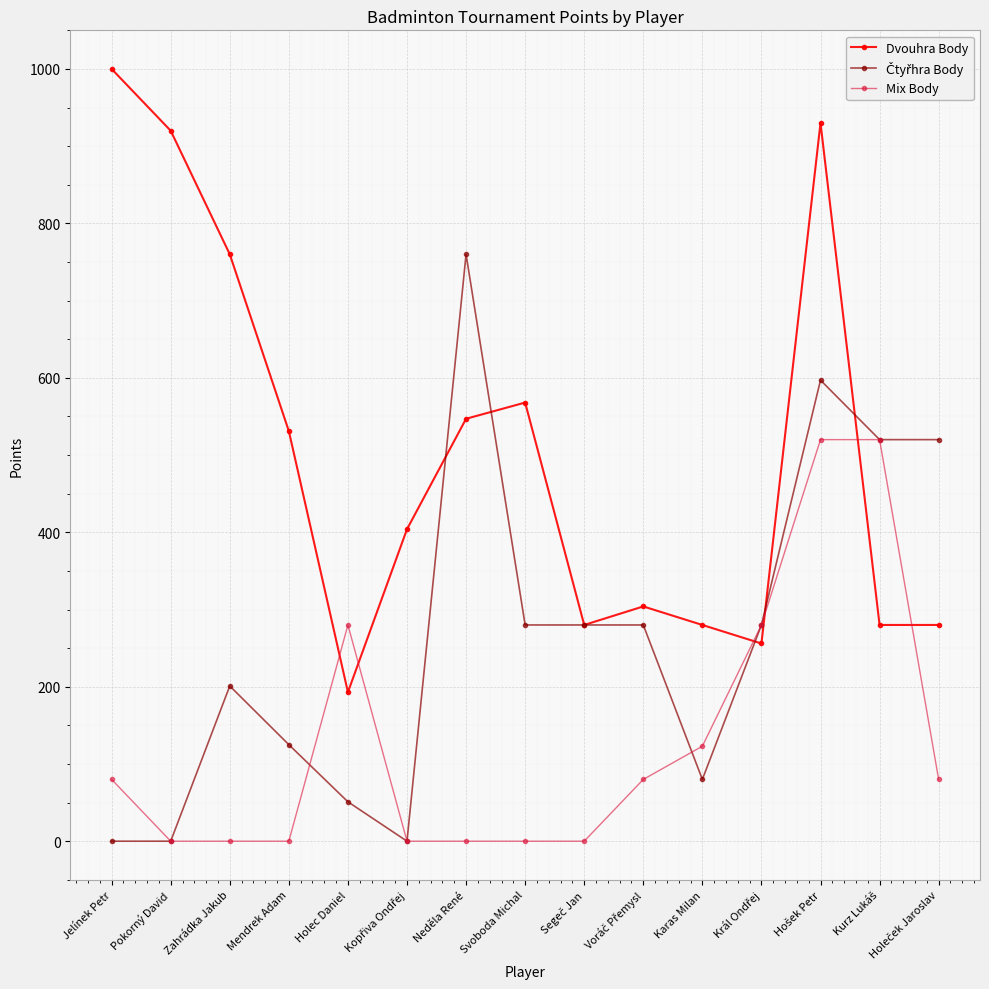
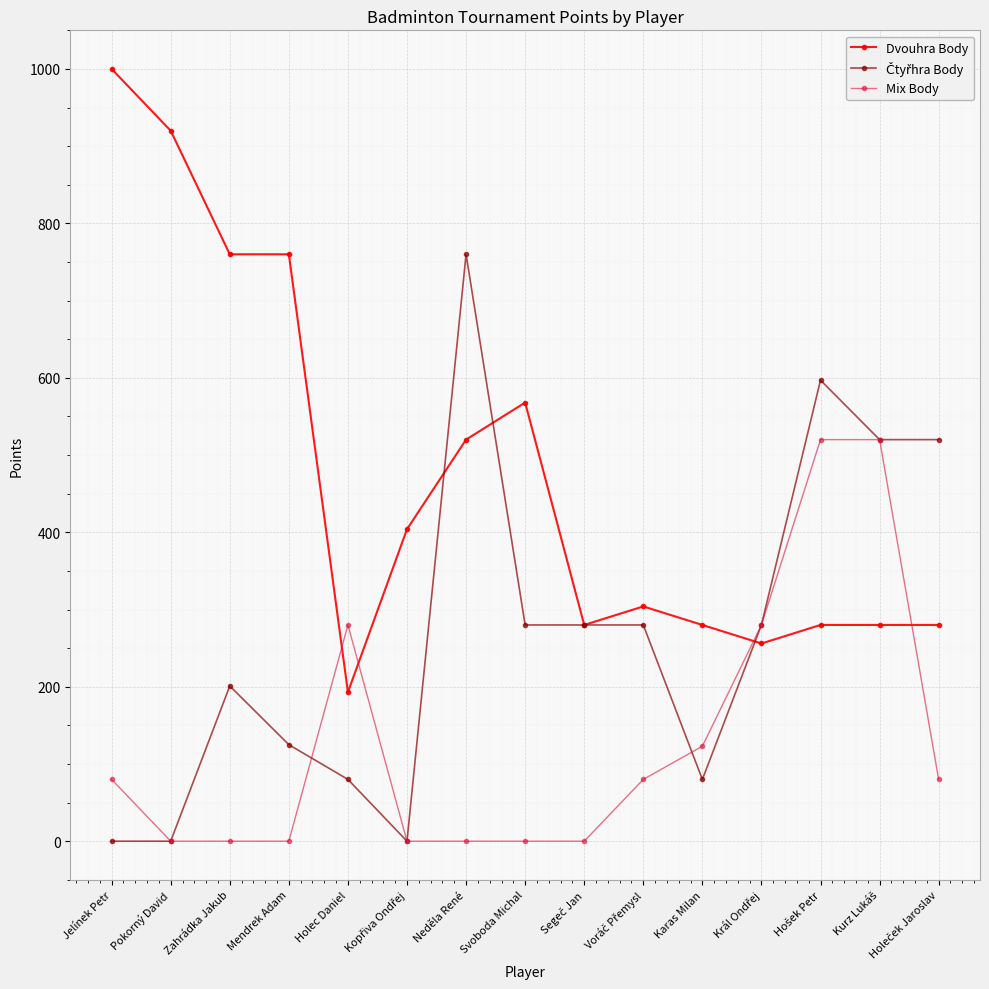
  {
    "Dvouhra Body": {
      "Jelínek Petr": 1000,
      "Pokorný David": 920,
      "Zahrádka Jakub": 760,
-     "Mendrek Adam": 530,
+     "Mendrek Adam": 760,
      "Holec Daniel": 190,
      "Kopřiva Ondřej": 400,
-     "Neděla René": 550,
+     "Neděla René": 520,
      "Svoboda Michal": 570,
      "Voráč Přemysl": 300,
      "Karas Milan": 280,
      "Král Ondřej": 260,
-     "Hošek Petr": 930,
+     "Hošek Petr": 280,
      "Kurz Lukáš": 280,
      "Holeček Jaroslav": 280
    },
    "Čtyřhra Body": {
      "Jelínek Petr": 0,
      "Zahrádka Jakub": 200,
      "Mendrek Adam": 130,
-     "Holec Daniel": 50,
+     "Holec Daniel": 80,
      "Neděla René": 760,
      "Svoboda Michal": 280,
      "Voráč Přemysl": 280,
      "Karas Milan": 80,
      "Hošek Petr": 600,
      "Holeček Jaroslav": 520
    },
    "Mix Body": {
      "Jelínek Petr": 80,
      "Zahrádka Jakub": 0,
      "Mendrek Adam": 0,
      "Holec Daniel": 280,
      "Neděla René": 0,
      "Svoboda Michal": 0,
      "Segeč Jan": 0,
      "Voráč Přemysl": 80,
      "Karas Milan": 120,
      "Hošek Petr": 520,
      "Holeček Jaroslav": 80
    }
  }
